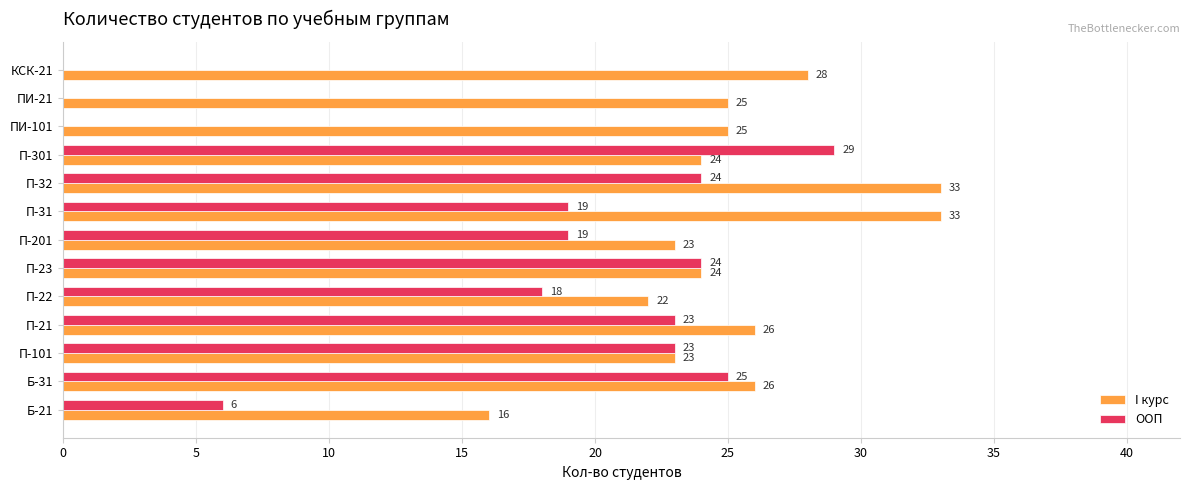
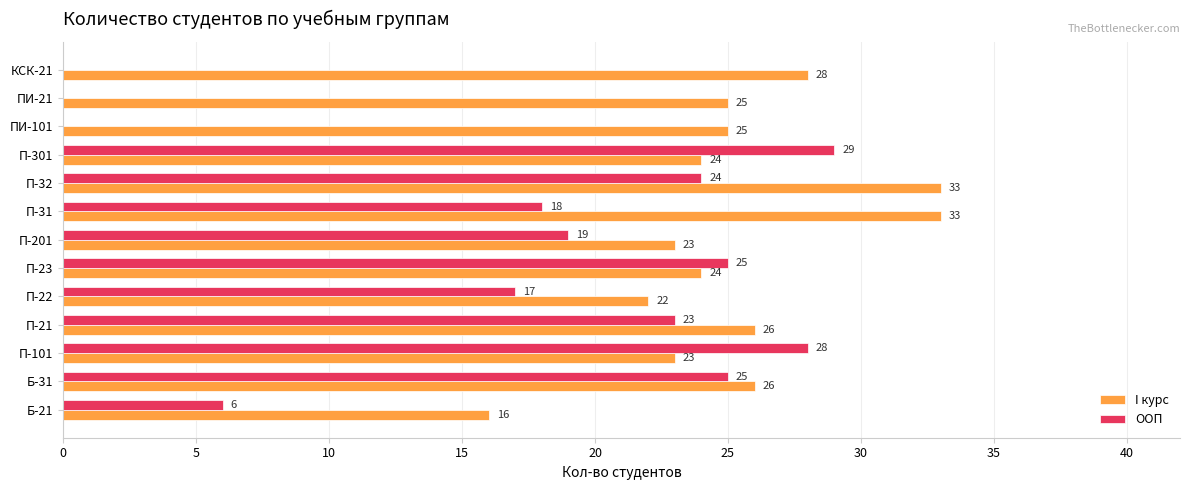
  {
    "I курс": {
      "КСК-21": 28,
      "ПИ-21": 25,
      "ПИ-101": 25,
      "П-301": 24,
      "П-32": 33,
      "П-31": 33,
      "П-201": 23,
      "П-23": 24,
      "П-22": 22,
      "П-21": 26,
      "П-101": 23,
      "Б-31": 26,
      "Б-21": 16
    },
    "ООП": {
      "П-301": 29,
      "П-32": 24,
-     "П-31": 19,
+     "П-31": 18,
      "П-201": 19,
-     "П-23": 24,
-     "П-22": 18,
+     "П-23": 25,
+     "П-22": 17,
      "П-21": 23,
-     "П-101": 23,
+     "П-101": 28,
      "Б-31": 25,
      "Б-21": 6
    }
  }
